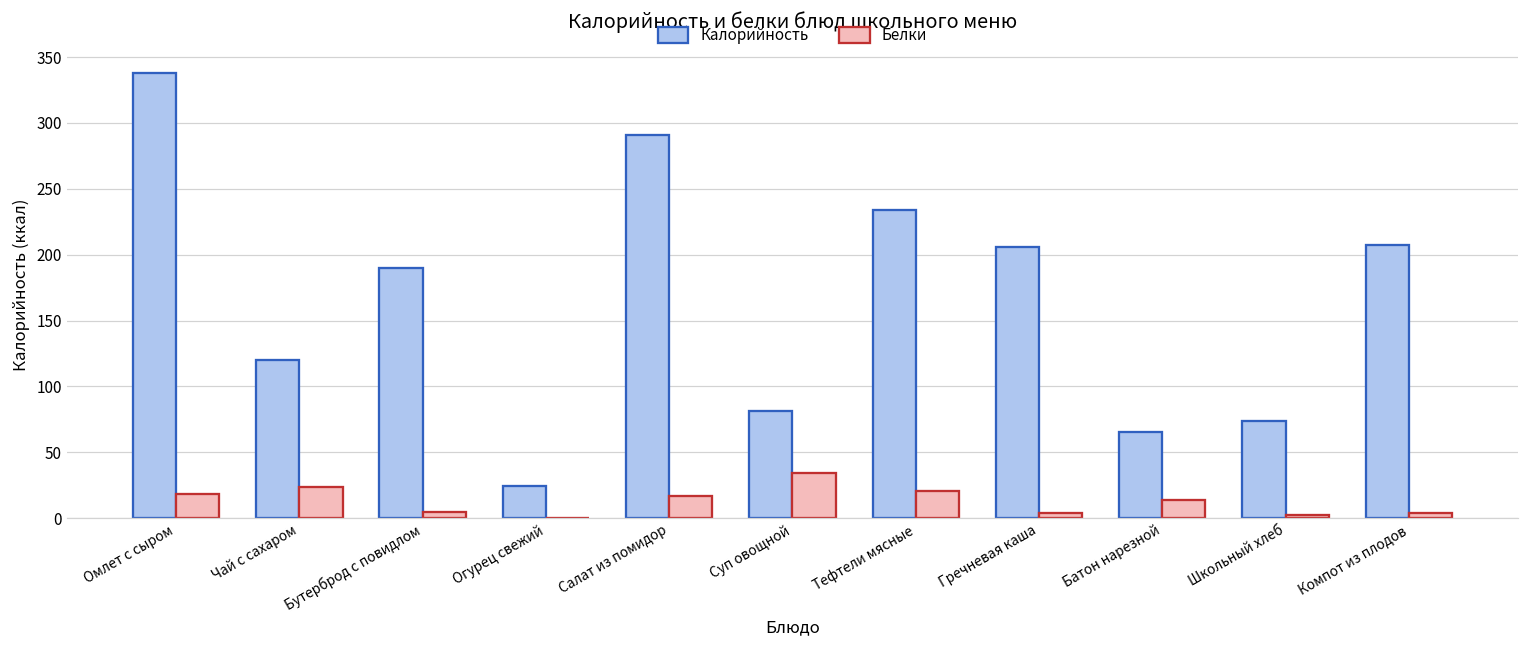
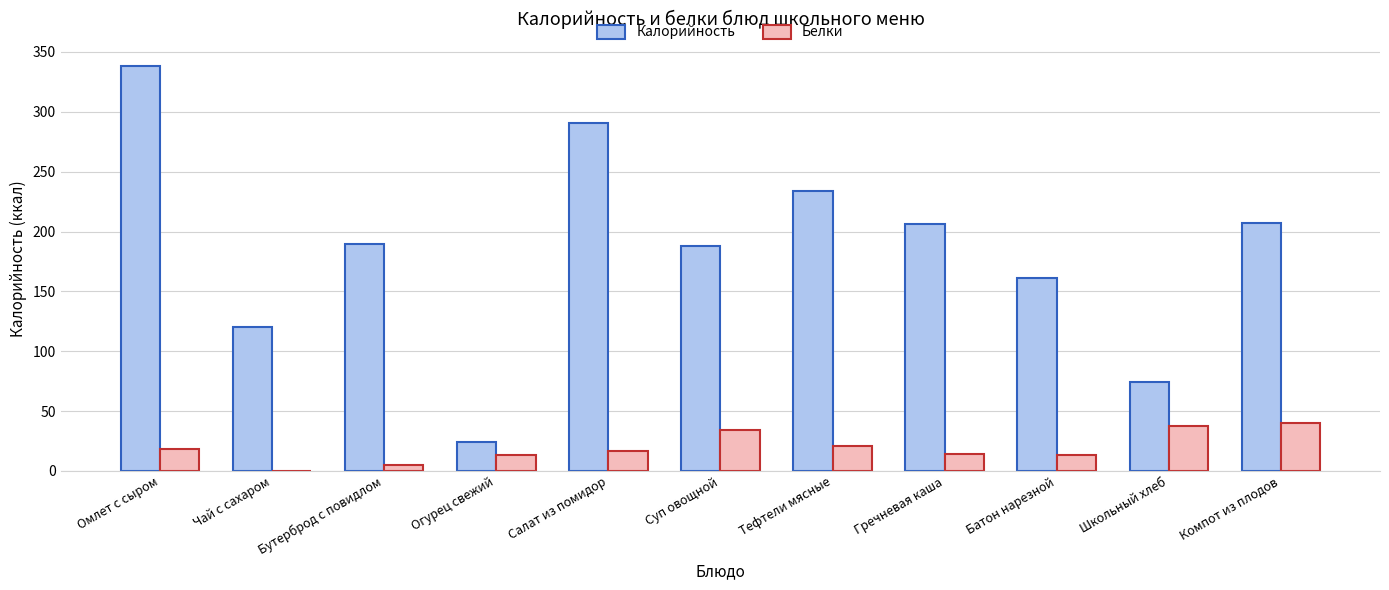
  {
    "Калорийность": {
      "Омлет с сыром": 338,
      "Чай с сахаром": 120,
      "Бутерброд с повидлом": 190,
      "Огурец свежий": 24,
      "Салат из помидор": 291,
-     "Суп овощной": 81,
+     "Суп овощной": 188,
      "Тефтели мясные": 234,
      "Гречневая каша": 206,
-     "Батон нарезной": 65,
+     "Батон нарезной": 161,
      "Школьный хлеб": 74,
      "Компот из плодов": 207
    },
    "Белки": {
      "Омлет с сыром": 18,
-     "Чай с сахаром": 24,
+     "Чай с сахаром": 0,
      "Бутерброд с повидлом": 5,
-     "Огурец свежий": 0,
+     "Огурец свежий": 13,
      "Салат из помидор": 16,
      "Суп овощной": 34,
      "Тефтели мясные": 21,
-     "Гречневая каша": 4,
+     "Гречневая каша": 14,
      "Батон нарезной": 13,
-     "Школьный хлеб": 2,
-     "Компот из плодов": 4
+     "Школьный хлеб": 38,
+     "Компот из плодов": 40
    }
  }
